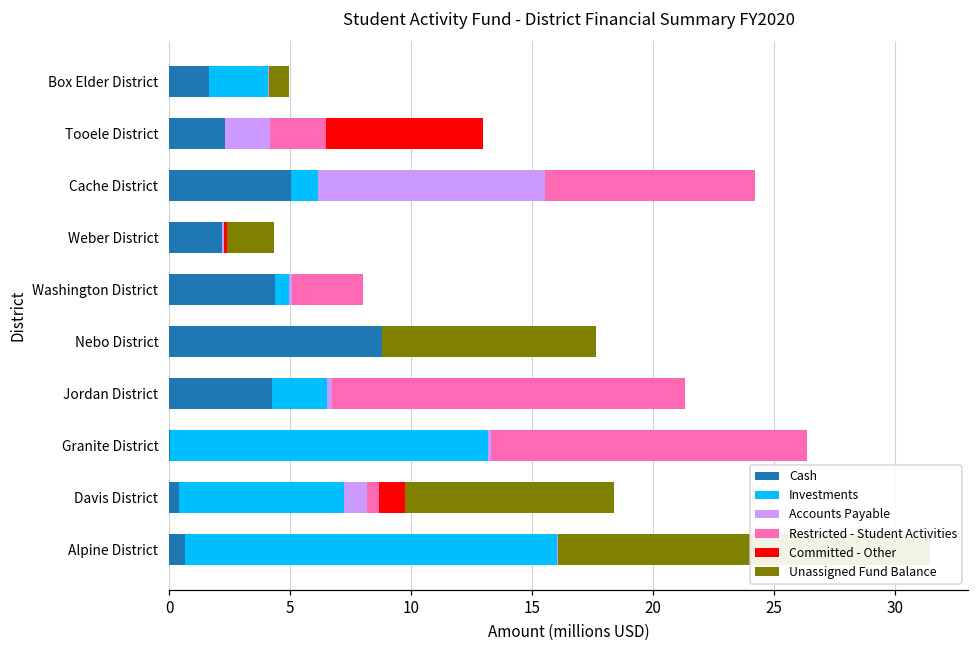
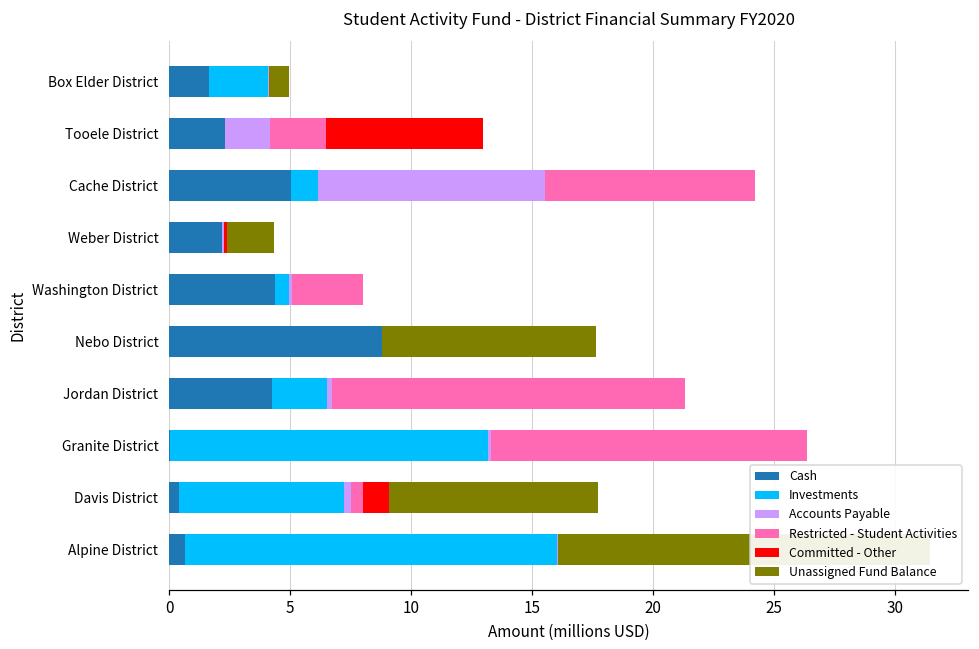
  {
    "Cash": {
      "Box Elder District": 1.6,
      "Tooele District": 2.3,
      "Cache District": 5.0,
      "Weber District": 2.2,
      "Washington District": 4.4,
      "Nebo District": 8.8,
      "Jordan District": 4.3,
      "Davis District": 0.4,
      "Alpine District": 0.6
    },
    "Investments": {
      "Box Elder District": 2.5,
      "Tooele District": 0.0,
      "Cache District": 1.1,
      "Weber District": 0.0,
      "Washington District": 0.6,
      "Nebo District": 0.0,
      "Jordan District": 2.3,
      "Granite District": 13.2,
      "Davis District": 6.8,
      "Alpine District": 15.4
    },
    "Accounts Payable": {
      "Tooele District": 1.8,
      "Cache District": 9.4,
      "Nebo District": 0.0,
      "Jordan District": 0.2,
-     "Davis District": 1.0
+     "Davis District": 0.3
    },
    "Restricted - Student Activities": {
      "Box Elder District": 0.0,
      "Tooele District": 2.3,
      "Cache District": 8.7,
      "Weber District": 0.0,
      "Washington District": 2.9,
      "Nebo District": 0.0,
      "Jordan District": 14.6,
      "Granite District": 13.1,
      "Davis District": 0.5,
      "Alpine District": 0.0
    },
    "Committed - Other": {
      "Box Elder District": 0.0,
      "Tooele District": 6.5,
      "Cache District": 0.0,
      "Washington District": 0.0,
      "Nebo District": 0.0,
      "Jordan District": 0.0,
      "Granite District": 0.0,
      "Davis District": 1.1,
      "Alpine District": 0.0
    },
    "Unassigned Fund Balance": {
      "Box Elder District": 0.9,
      "Tooele District": 0.0,
      "Cache District": 0.0,
      "Weber District": 2.0,
      "Washington District": 0.0,
      "Nebo District": 8.8,
      "Jordan District": 0.0,
      "Granite District": 0.0,
      "Davis District": 8.6
    }
  }
